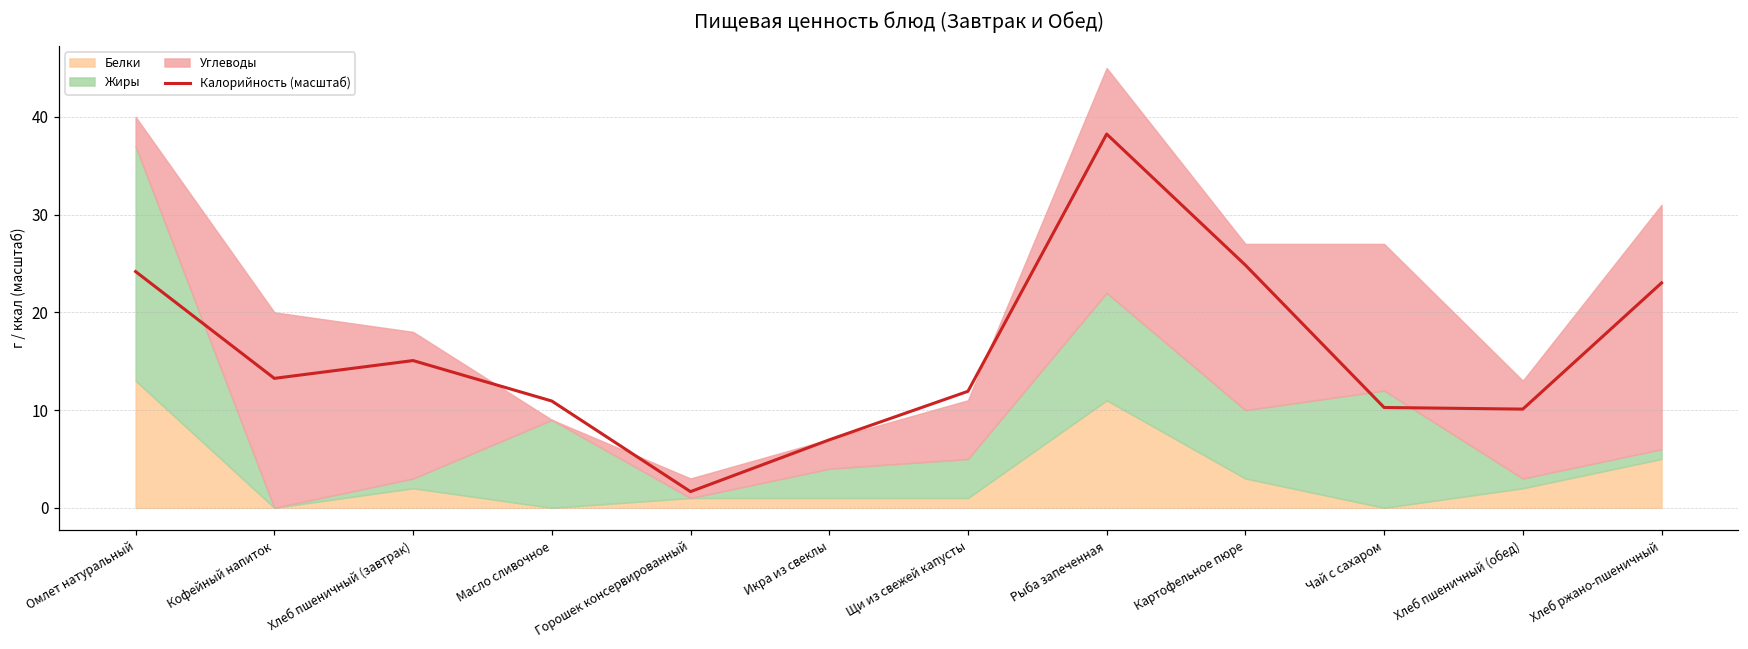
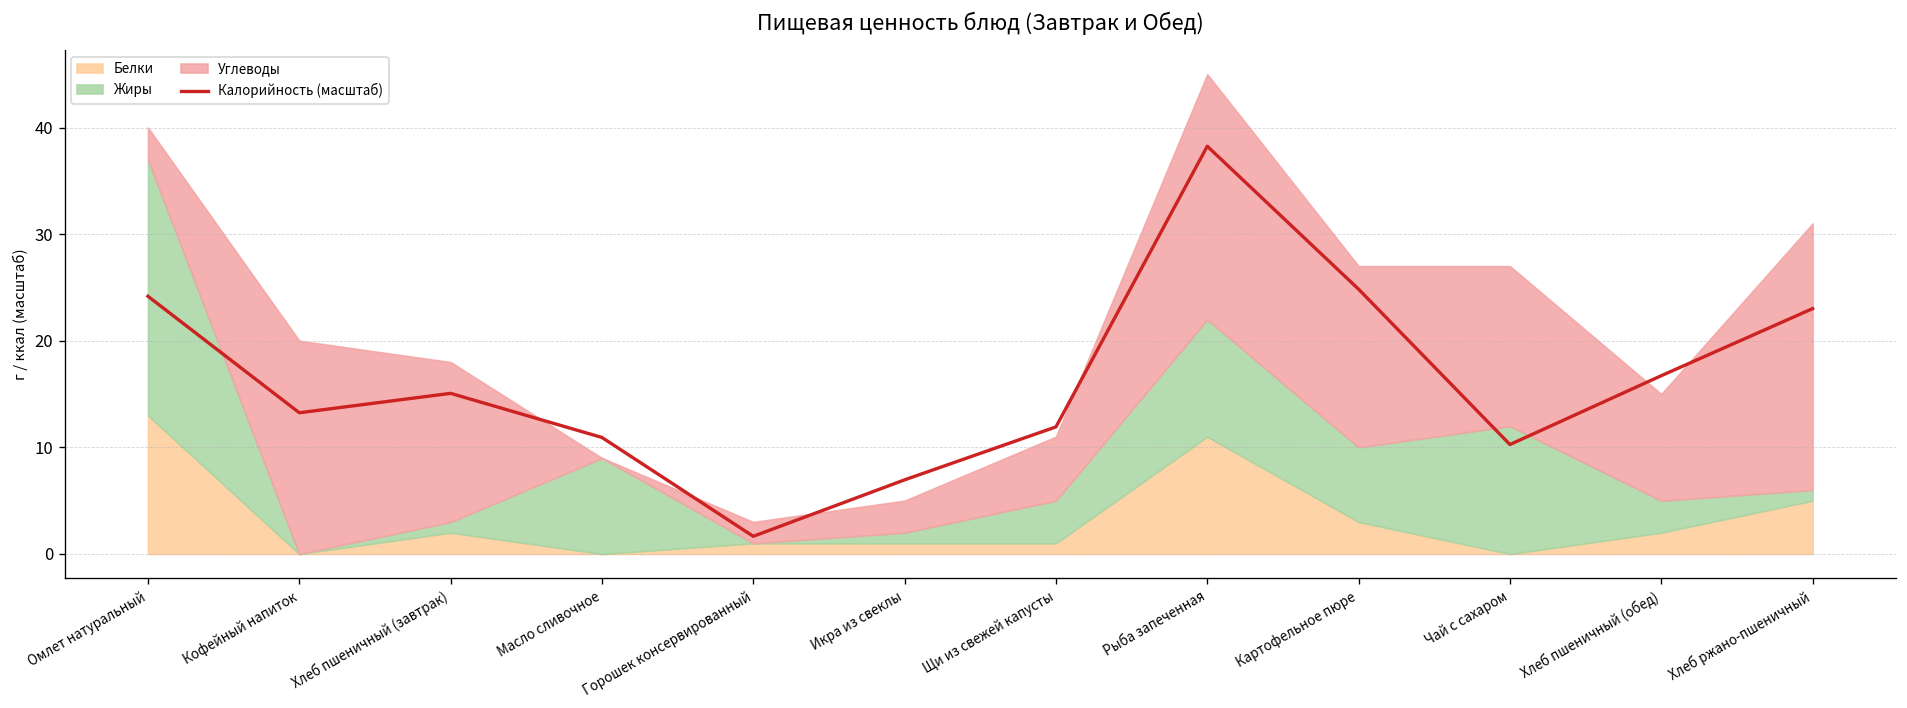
  {
    "Калорийность (масштаб)": {
      "Омлет натуральный": 24,
      "Кофейный напиток": 13,
      "Хлеб пшеничный (завтрак)": 15,
      "Масло сливочное": 11,
      "Горошек консервированный": 2,
      "Щи из свежей капусты": 12,
      "Рыба запеченная": 38,
      "Картофельное пюре": 25,
      "Чай с сахаром": 10,
-     "Хлеб пшеничный (обед)": 10,
+     "Хлеб пшеничный (обед)": 17,
      "Хлеб ржано-пшеничный": 23
    },
    "Жиры": {
      "Омлет натуральный": 24,
      "Хлеб пшеничный (завтрак)": 1,
-     "Икра из свеклы": 3,
+     "Икра из свеклы": 1,
      "Щи из свежей капусты": 4,
      "Рыба запеченная": 11,
      "Картофельное пюре": 7,
      "Чай с сахаром": 12,
-     "Хлеб пшеничный (обед)": 1,
+     "Хлеб пшеничный (обед)": 3,
      "Хлеб ржано-пшеничный": 1
    }
  }
